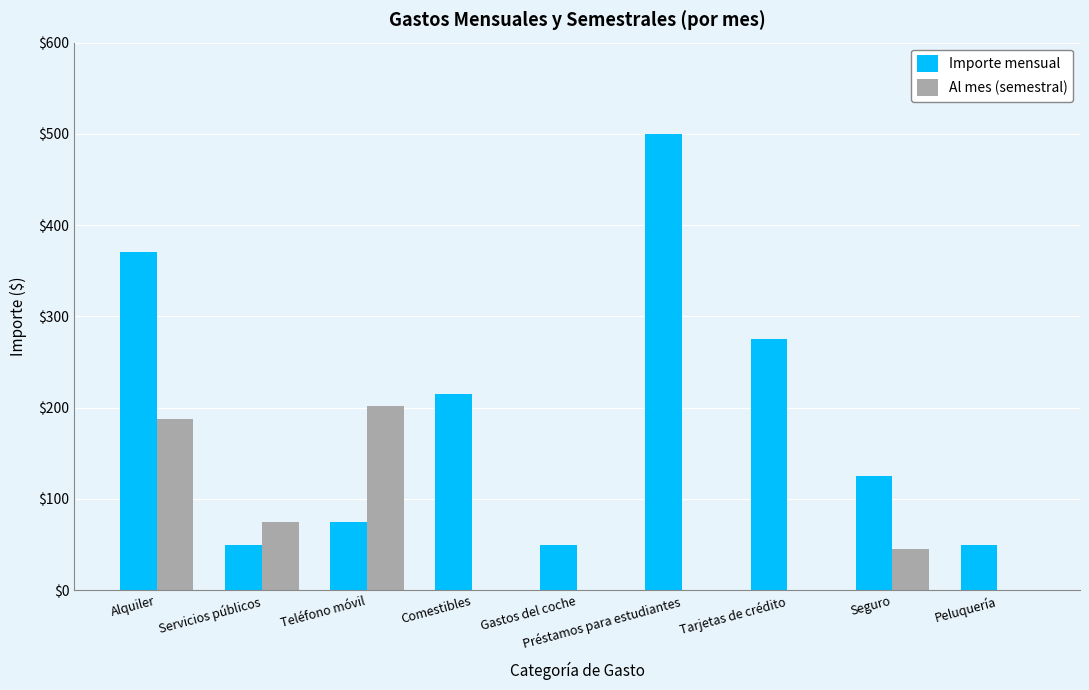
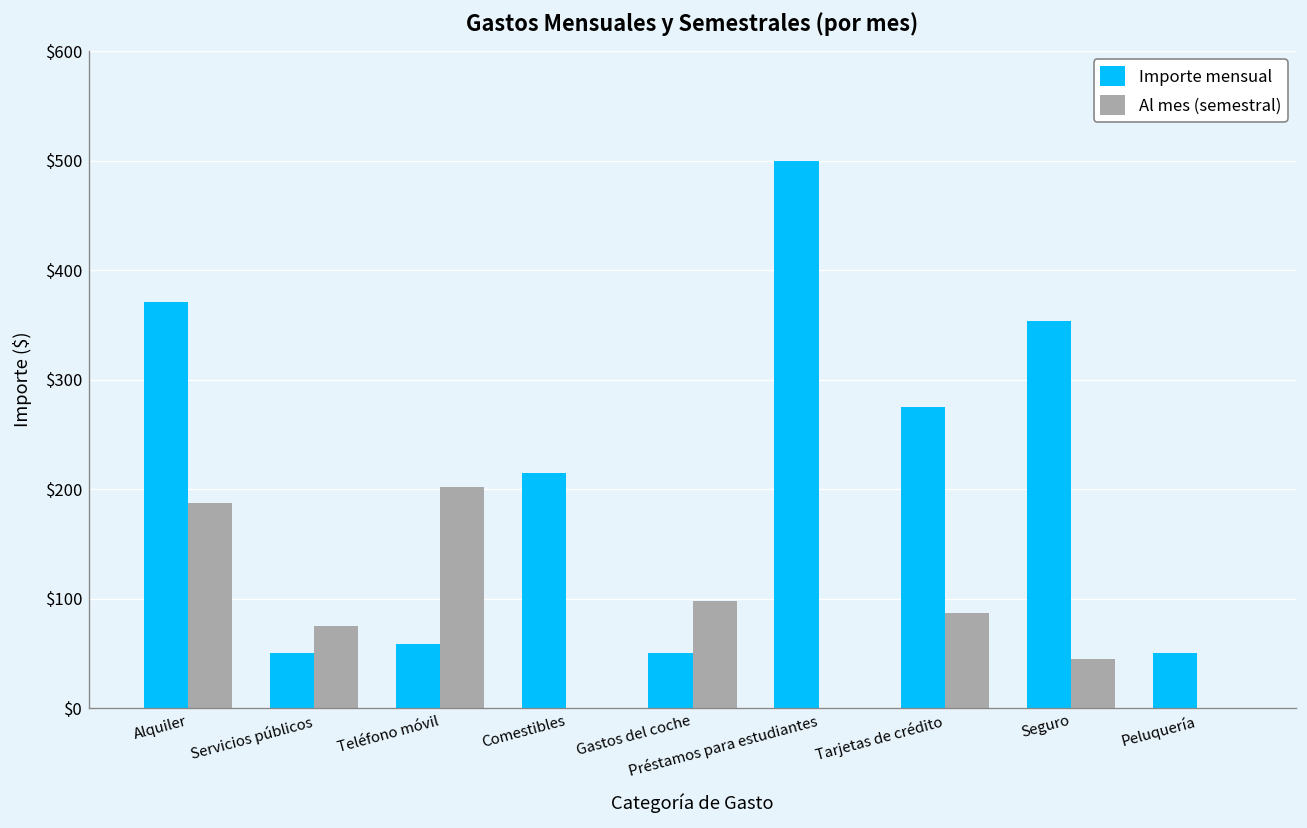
  {
    "Importe mensual": {
      "Alquiler": "$370",
      "Servicios públicos": "$50",
-     "Teléfono móvil": "$80",
+     "Teléfono móvil": "$60",
      "Comestibles": "$220",
      "Gastos del coche": "$50",
      "Préstamos para estudiantes": "$500",
      "Tarjetas de crédito": "$280",
-     "Seguro": "$130",
+     "Seguro": "$350",
      "Peluquería": "$50"
    },
    "Al mes (semestral)": {
      "Alquiler": "$190",
      "Servicios públicos": "$80",
      "Teléfono móvil": "$200",
      "Comestibles": "$0",
-     "Gastos del coche": "$0",
+     "Gastos del coche": "$100",
      "Préstamos para estudiantes": "$0",
-     "Tarjetas de crédito": "$0",
+     "Tarjetas de crédito": "$90",
      "Seguro": "$50",
      "Peluquería": "$0"
    }
  }
